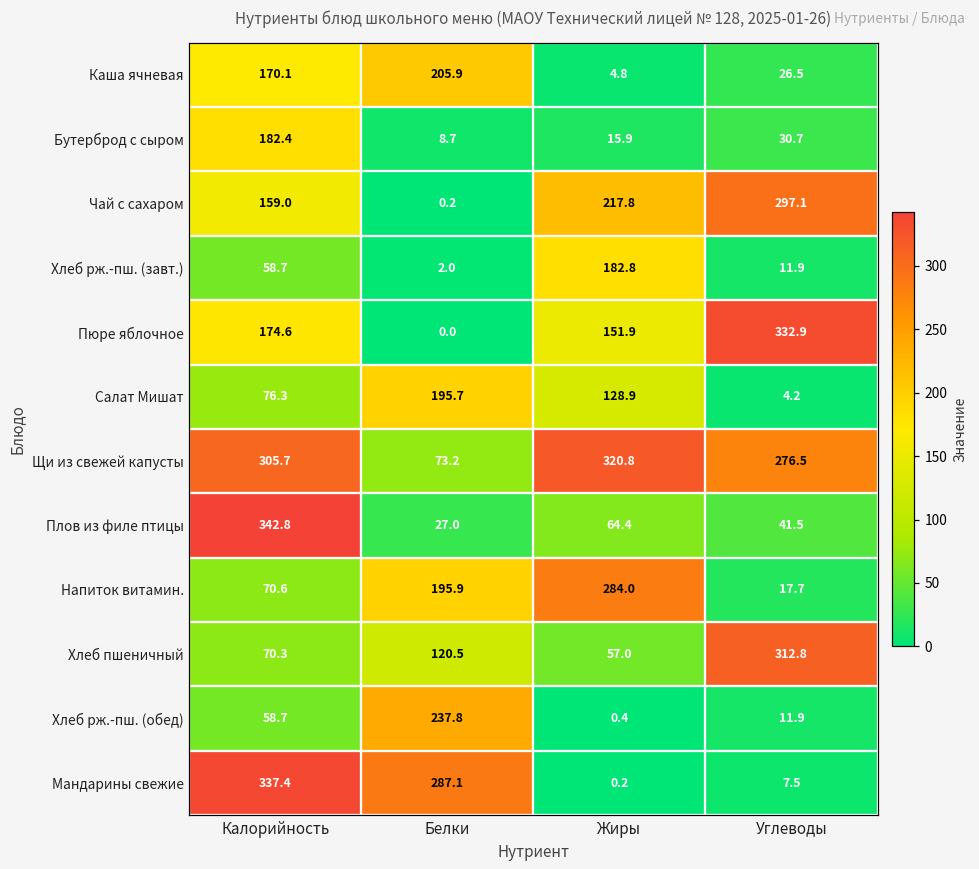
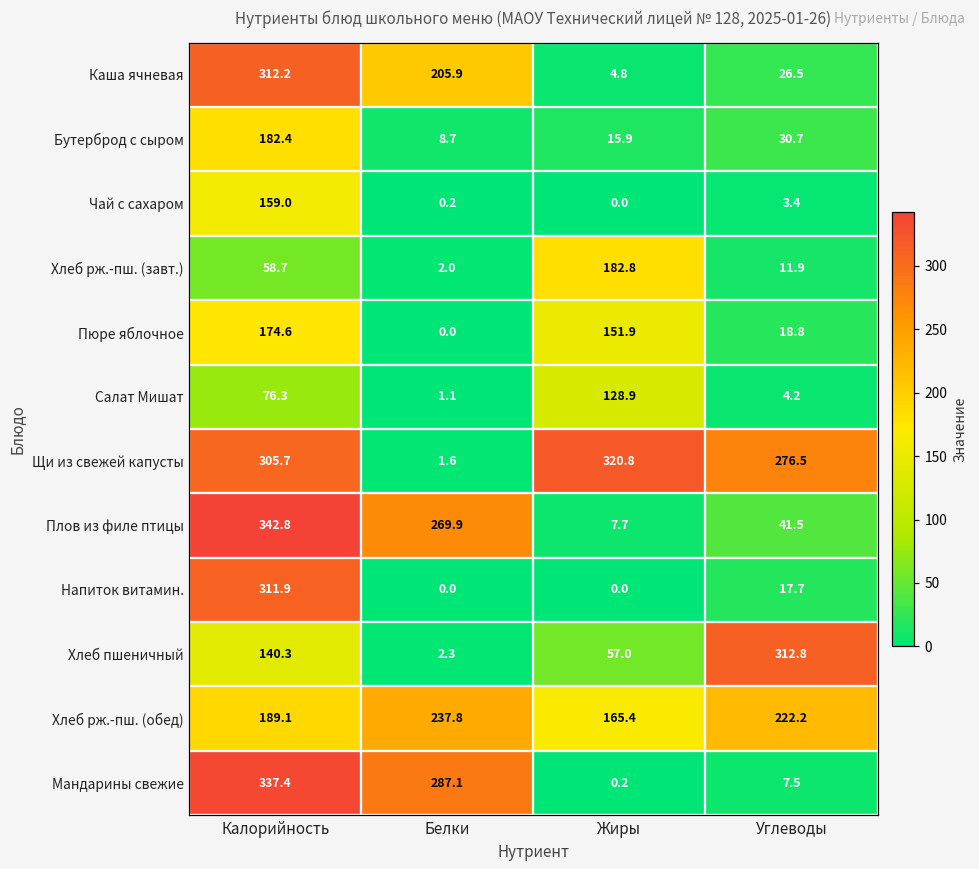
  {
    "Каша ячневая": {
-     "Калорийность": 170.1,
+     "Калорийность": 312.2,
      "Белки": 205.9,
      "Жиры": 4.8,
      "Углеводы": 26.5
    },
    "Бутерброд с сыром": {
      "Калорийность": 182.4,
      "Белки": 8.7,
      "Жиры": 15.9,
      "Углеводы": 30.7
    },
    "Чай с сахаром": {
      "Калорийность": 159.0,
      "Белки": 0.2,
-     "Жиры": 217.8,
-     "Углеводы": 297.1
+     "Жиры": 0.0,
+     "Углеводы": 3.4
    },
    "Хлеб рж.-пш. (завт.)": {
      "Калорийность": 58.7,
      "Белки": 2.0,
      "Жиры": 182.8,
      "Углеводы": 11.9
    },
    "Пюре яблочное": {
      "Калорийность": 174.6,
      "Белки": 0.0,
      "Жиры": 151.9,
-     "Углеводы": 332.9
+     "Углеводы": 18.8
    },
    "Салат Мишат": {
      "Калорийность": 76.3,
-     "Белки": 195.7,
+     "Белки": 1.1,
      "Жиры": 128.9,
      "Углеводы": 4.2
    },
    "Щи из свежей капусты": {
      "Калорийность": 305.7,
-     "Белки": 73.2,
+     "Белки": 1.6,
      "Жиры": 320.8,
      "Углеводы": 276.5
    },
    "Плов из филе птицы": {
      "Калорийность": 342.8,
-     "Белки": 27.0,
-     "Жиры": 64.4,
+     "Белки": 269.9,
+     "Жиры": 7.7,
      "Углеводы": 41.5
    },
    "Напиток витамин.": {
-     "Калорийность": 70.6,
-     "Белки": 195.9,
-     "Жиры": 284.0,
+     "Калорийность": 311.9,
+     "Белки": 0.0,
+     "Жиры": 0.0,
      "Углеводы": 17.7
    },
    "Хлеб пшеничный": {
-     "Калорийность": 70.3,
-     "Белки": 120.5,
+     "Калорийность": 140.3,
+     "Белки": 2.3,
      "Жиры": 57.0,
      "Углеводы": 312.8
    },
    "Хлеб рж.-пш. (обед)": {
-     "Калорийность": 58.7,
+     "Калорийность": 189.1,
      "Белки": 237.8,
-     "Жиры": 0.4,
-     "Углеводы": 11.9
+     "Жиры": 165.4,
+     "Углеводы": 222.2
    },
    "Мандарины свежие": {
      "Калорийность": 337.4,
      "Белки": 287.1,
      "Жиры": 0.2,
      "Углеводы": 7.5
    }
  }
